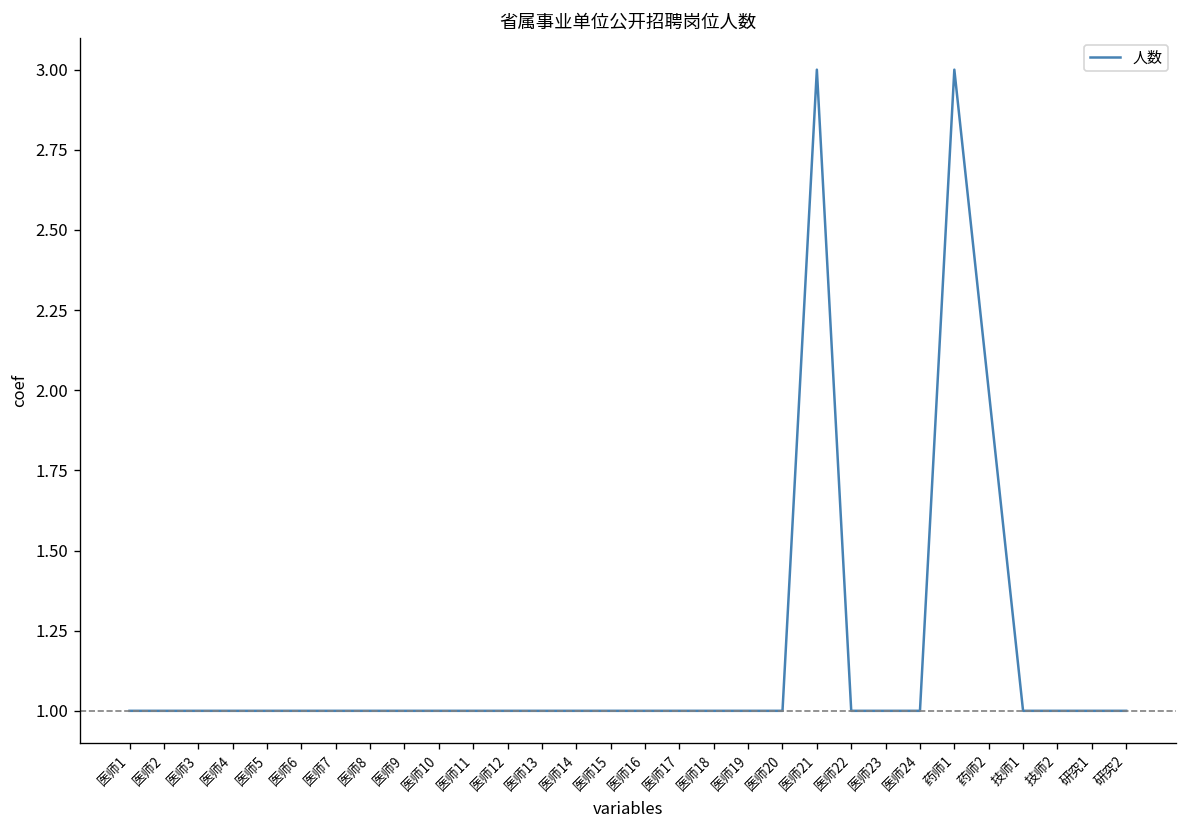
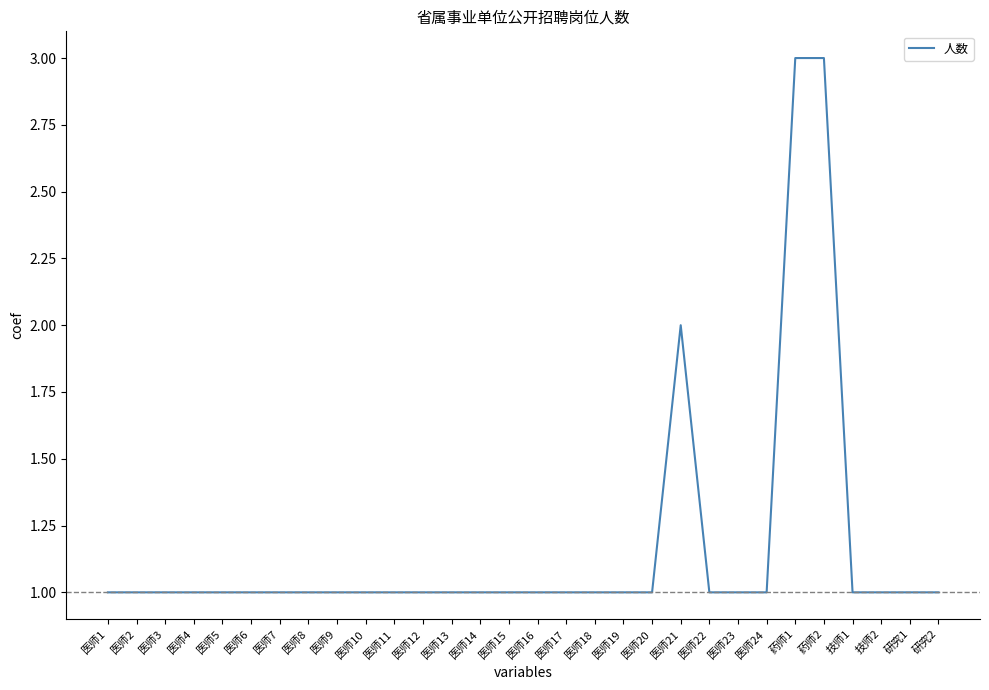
  {
    "医师1": 1,
    "医师2": 1,
    "医师3": 1,
    "医师4": 1,
    "医师5": 1,
    "医师6": 1,
    "医师7": 1,
    "医师8": 1,
    "医师9": 1,
    "医师10": 1,
    "医师11": 1,
    "医师12": 1,
    "医师13": 1,
    "医师14": 1,
    "医师15": 1,
    "医师16": 1,
    "医师17": 1,
    "医师18": 1,
    "医师19": 1,
    "医师20": 1,
-   "医师21": 3,
+   "医师21": 2,
    "医师22": 1,
    "医师23": 1,
    "医师24": 1,
    "药师1": 3,
-   "药师2": 2,
+   "药师2": 3,
    "技师1": 1,
    "技师2": 1,
    "研究1": 1,
    "研究2": 1
  }
